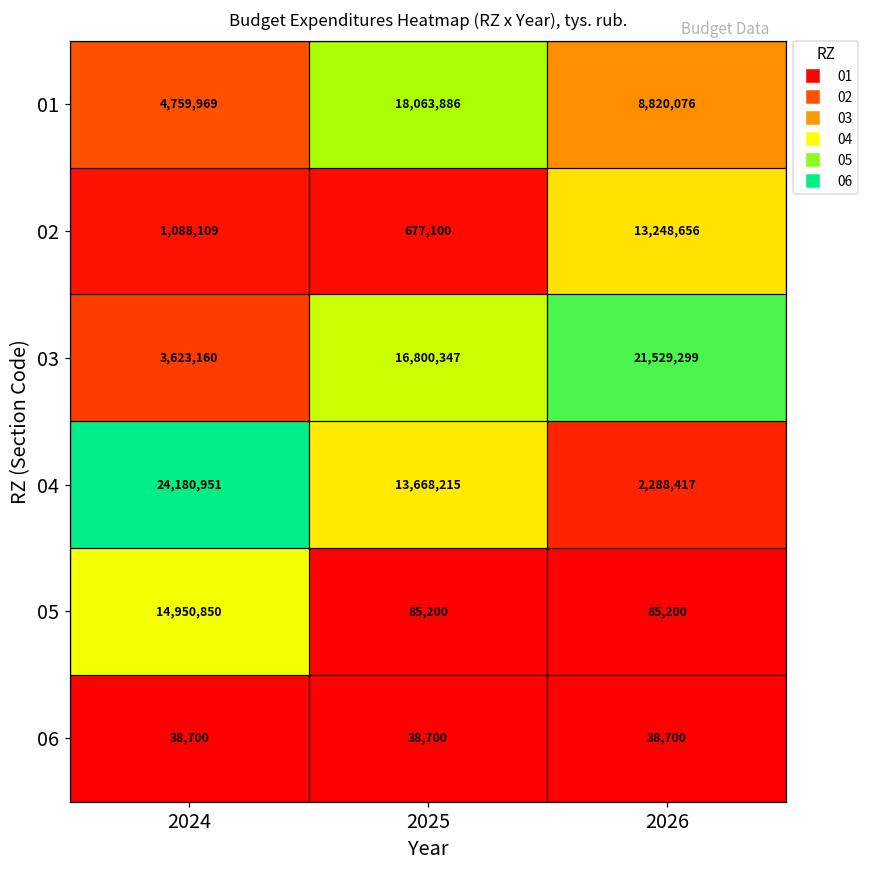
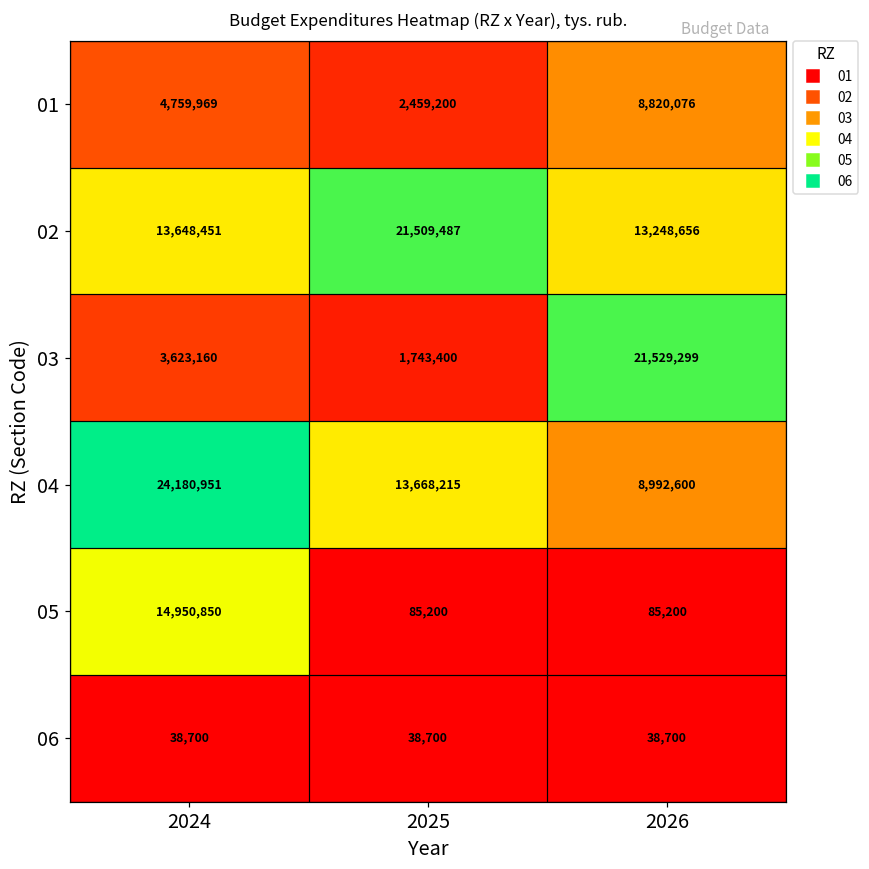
  {
    "01": {
      "2024": "4,759,969",
-     "2025": "18,063,886",
+     "2025": "2,459,200",
      "2026": "8,820,076"
    },
    "02": {
-     "2024": "1,088,109",
-     "2025": "677,100",
+     "2024": "13,648,451",
+     "2025": "21,509,487",
      "2026": "13,248,656"
    },
    "03": {
      "2024": "3,623,160",
-     "2025": "16,800,347",
+     "2025": "1,743,400",
      "2026": "21,529,299"
    },
    "04": {
      "2024": "24,180,951",
      "2025": "13,668,215",
-     "2026": "2,288,417"
+     "2026": "8,992,600"
    },
    "05": {
      "2024": "14,950,850",
      "2025": "85,200",
      "2026": "85,200"
    },
    "06": {
      "2024": "38,700",
      "2025": "38,700",
      "2026": "38,700"
    }
  }
